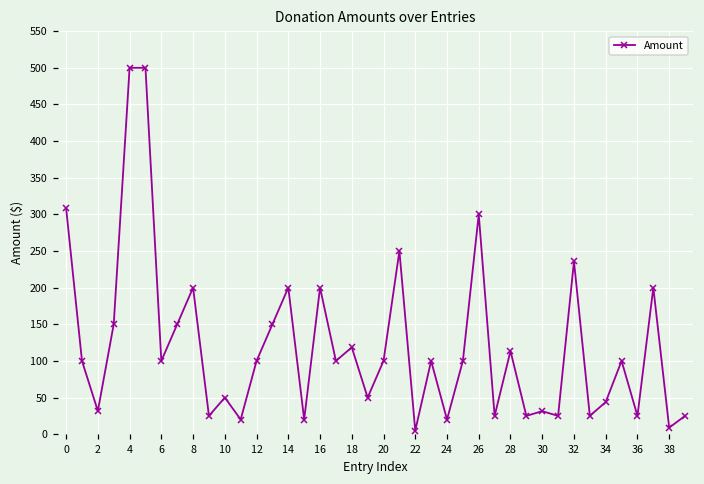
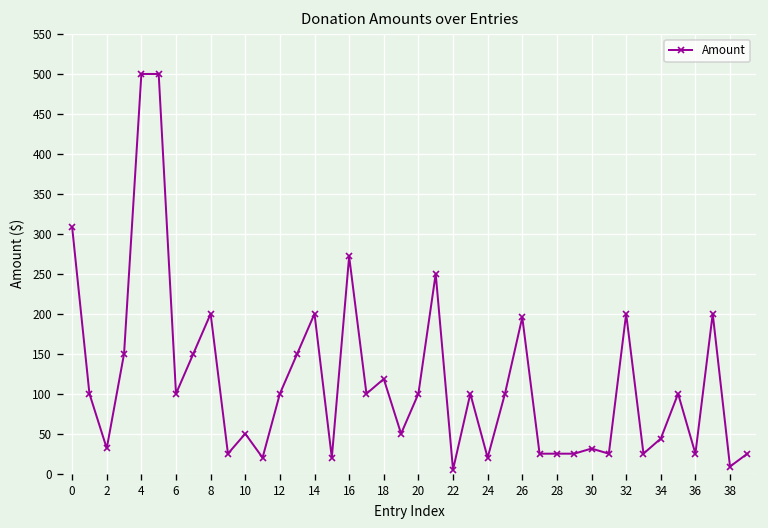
  {
    "0": 310,
    "2": 30,
    "4": 500,
    "6": 100,
    "8": 200,
    "10": 50,
    "12": 100,
    "14": 200,
-   "16": 200,
+   "16": 270,
    "18": 120,
    "20": 100,
    "22": 10,
    "24": 20,
-   "26": 300,
-   "28": 110,
+   "26": 200,
+   "28": 30,
    "30": 30,
-   "32": 240,
+   "32": 200,
    "34": 40,
    "36": 30,
    "38": 10
  }
